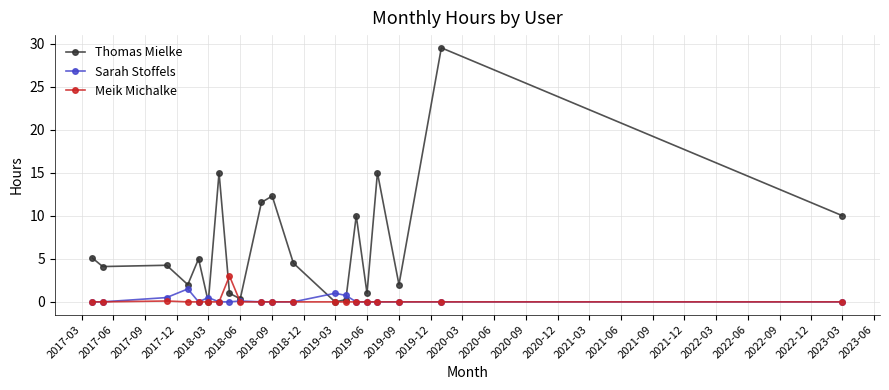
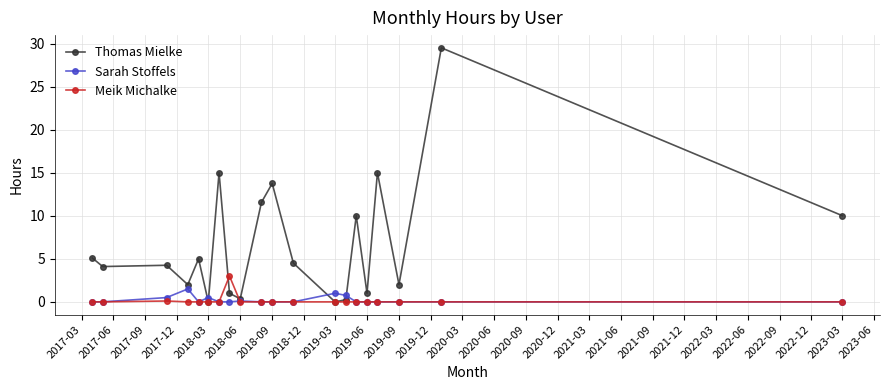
  {
    "Thomas Mielke": {
-     "2018-09": 12,
+     "2018-09": 14,
      "2019-06": 1,
      "2019-09": 2,
      "2023-03": 10
    },
    "Sarah Stoffels": {
      "2018-03": 1,
      "2019-03": 1
    }
  }
